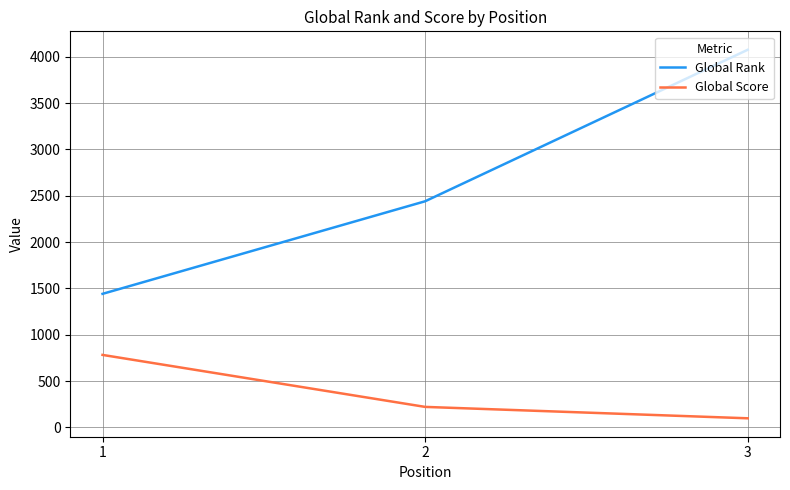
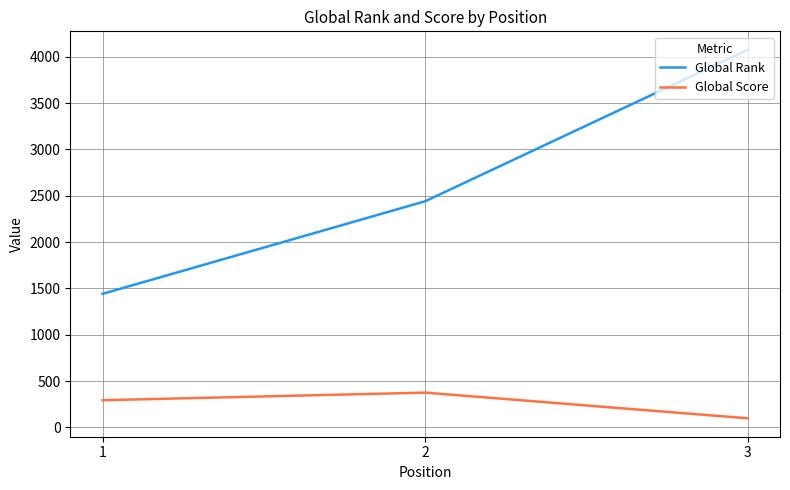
  {
    "Global Rank": {
      "1": 1400,
      "2": 2400
    },
    "Global Score": {
-     "1": 800,
-     "2": 200,
+     "1": 300,
+     "2": 400,
      "3": 100
    }
  }
